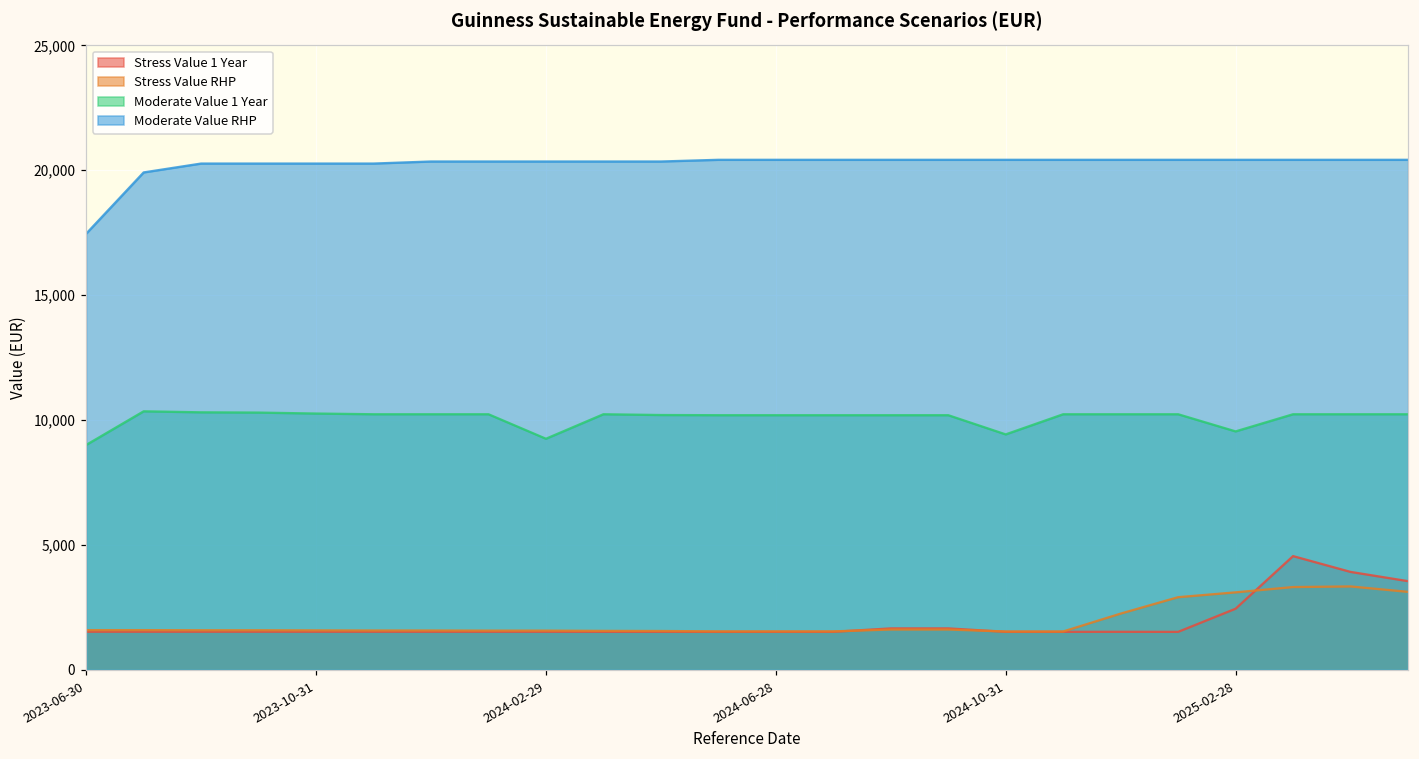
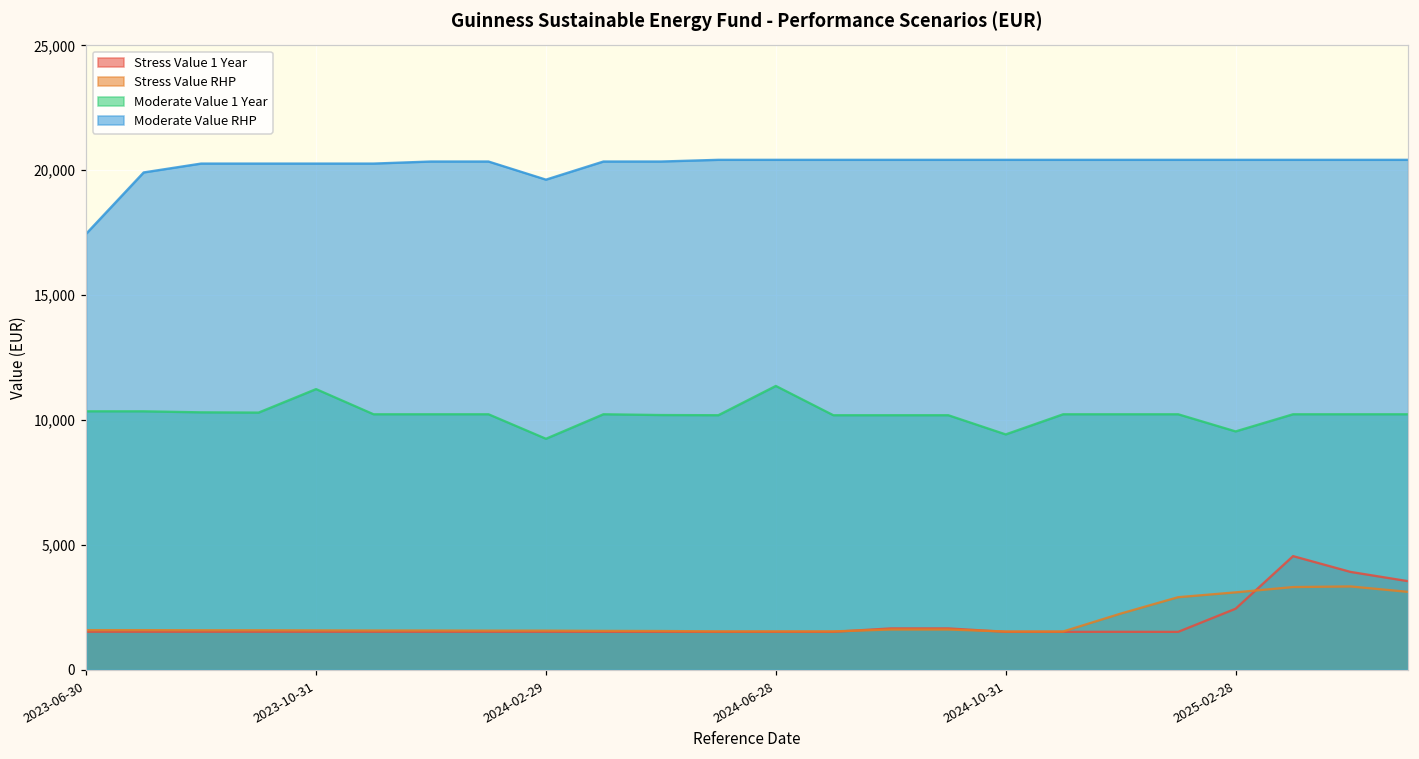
  {
    "Moderate Value 1 Year": {
-     "2023-06-30": "9,000",
-     "2023-10-31": "10,300",
+     "2023-06-30": "10,300",
+     "2023-10-31": "11,200",
      "2024-02-29": "9,200",
-     "2024-06-28": "10,200",
+     "2024-06-28": "11,400",
      "2024-10-31": "9,400",
      "2025-02-28": "9,500"
    },
    "Moderate Value RHP": {
      "2023-06-30": "17,500",
      "2023-10-31": "20,300",
-     "2024-02-29": "20,300",
+     "2024-02-29": "19,600",
      "2024-06-28": "20,400",
      "2024-10-31": "20,400",
      "2025-02-28": "20,400"
    }
  }
